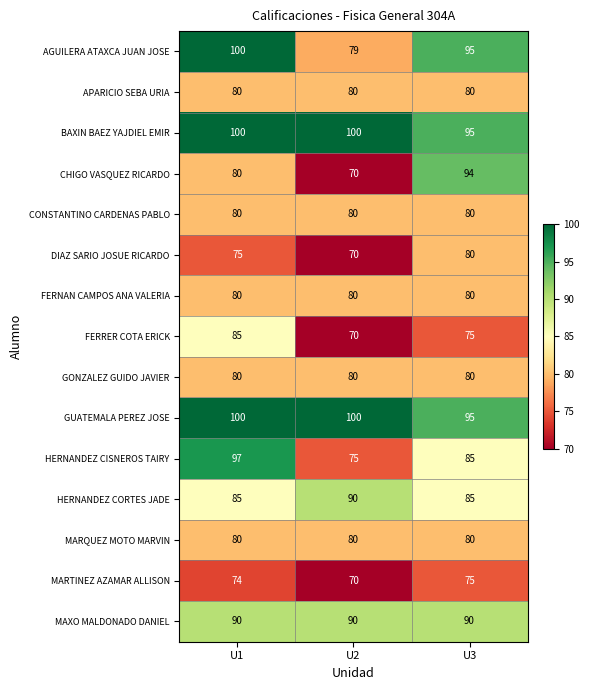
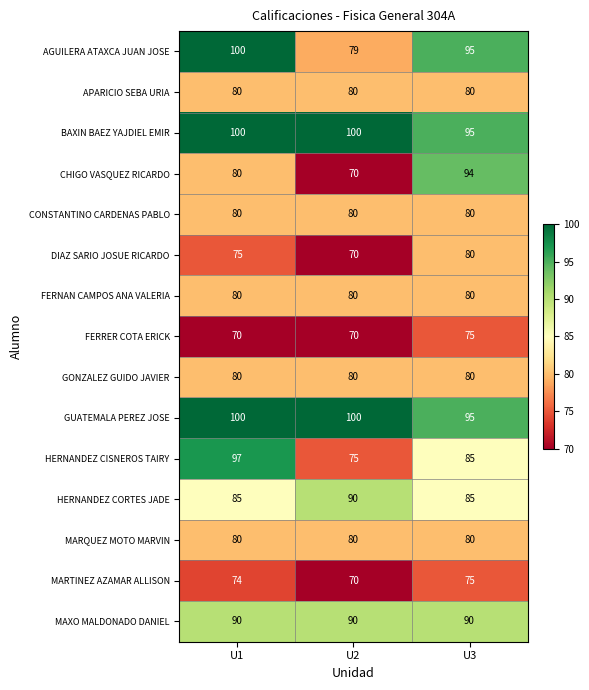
  {
    "AGUILERA ATAXCA JUAN JOSE": {
      "U1": 100,
      "U2": 79,
      "U3": 95
    },
    "APARICIO SEBA URIA": {
      "U1": 80,
      "U2": 80,
      "U3": 80
    },
    "BAXIN BAEZ YAJDIEL EMIR": {
      "U1": 100,
      "U2": 100,
      "U3": 95
    },
    "CHIGO VASQUEZ RICARDO": {
      "U1": 80,
      "U2": 70,
      "U3": 94
    },
    "CONSTANTINO CARDENAS PABLO": {
      "U1": 80,
      "U2": 80,
      "U3": 80
    },
    "DIAZ SARIO JOSUE RICARDO": {
      "U1": 75,
      "U2": 70,
      "U3": 80
    },
    "FERNAN CAMPOS ANA VALERIA": {
      "U1": 80,
      "U2": 80,
      "U3": 80
    },
    "FERRER COTA ERICK": {
-     "U1": 85,
+     "U1": 70,
      "U2": 70,
      "U3": 75
    },
    "GONZALEZ GUIDO JAVIER": {
      "U1": 80,
      "U2": 80,
      "U3": 80
    },
    "GUATEMALA PEREZ JOSE": {
      "U1": 100,
      "U2": 100,
      "U3": 95
    },
    "HERNANDEZ CISNEROS TAIRY": {
      "U1": 97,
      "U2": 75,
      "U3": 85
    },
    "HERNANDEZ CORTES JADE": {
      "U1": 85,
      "U2": 90,
      "U3": 85
    },
    "MARQUEZ MOTO MARVIN": {
      "U1": 80,
      "U2": 80,
      "U3": 80
    },
    "MARTINEZ AZAMAR ALLISON": {
      "U1": 74,
      "U2": 70,
      "U3": 75
    },
    "MAXO MALDONADO DANIEL": {
      "U1": 90,
      "U2": 90,
      "U3": 90
    }
  }
